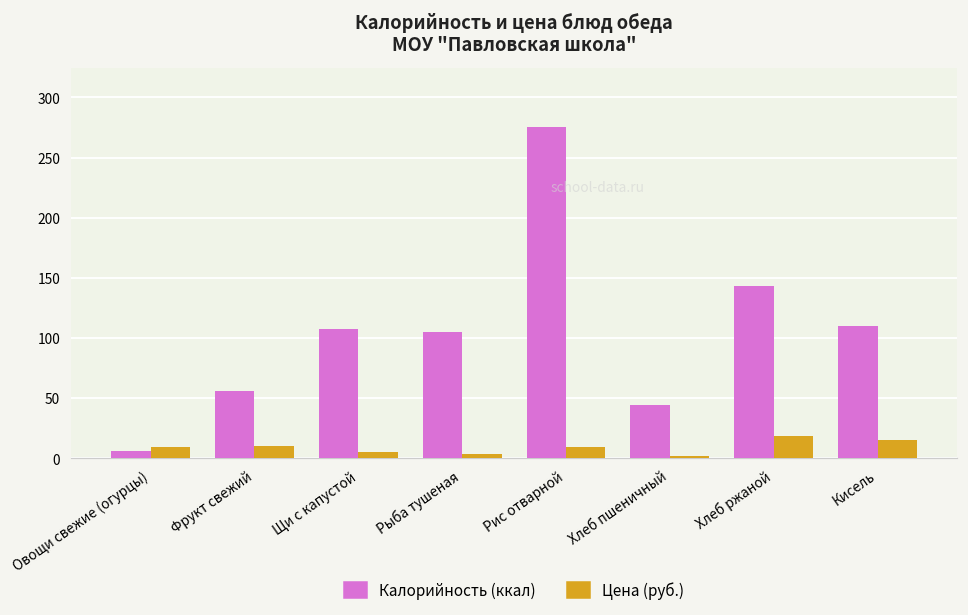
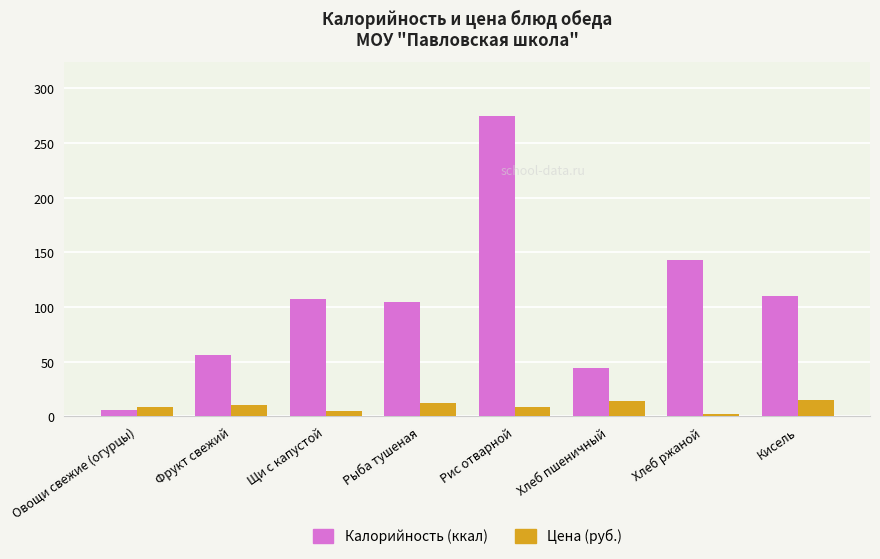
  {
    "Цена (руб.)": {
      "Овощи свежие (огурцы)": 9,
      "Фрукт свежий": 10,
      "Щи с капустой": 5,
-     "Рыба тушеная": 4,
+     "Рыба тушеная": 13,
      "Рис отварной": 9,
-     "Хлеб пшеничный": 2,
-     "Хлеб ржаной": 18,
+     "Хлеб пшеничный": 14,
+     "Хлеб ржаной": 3,
      "Кисель": 15
    }
  }
